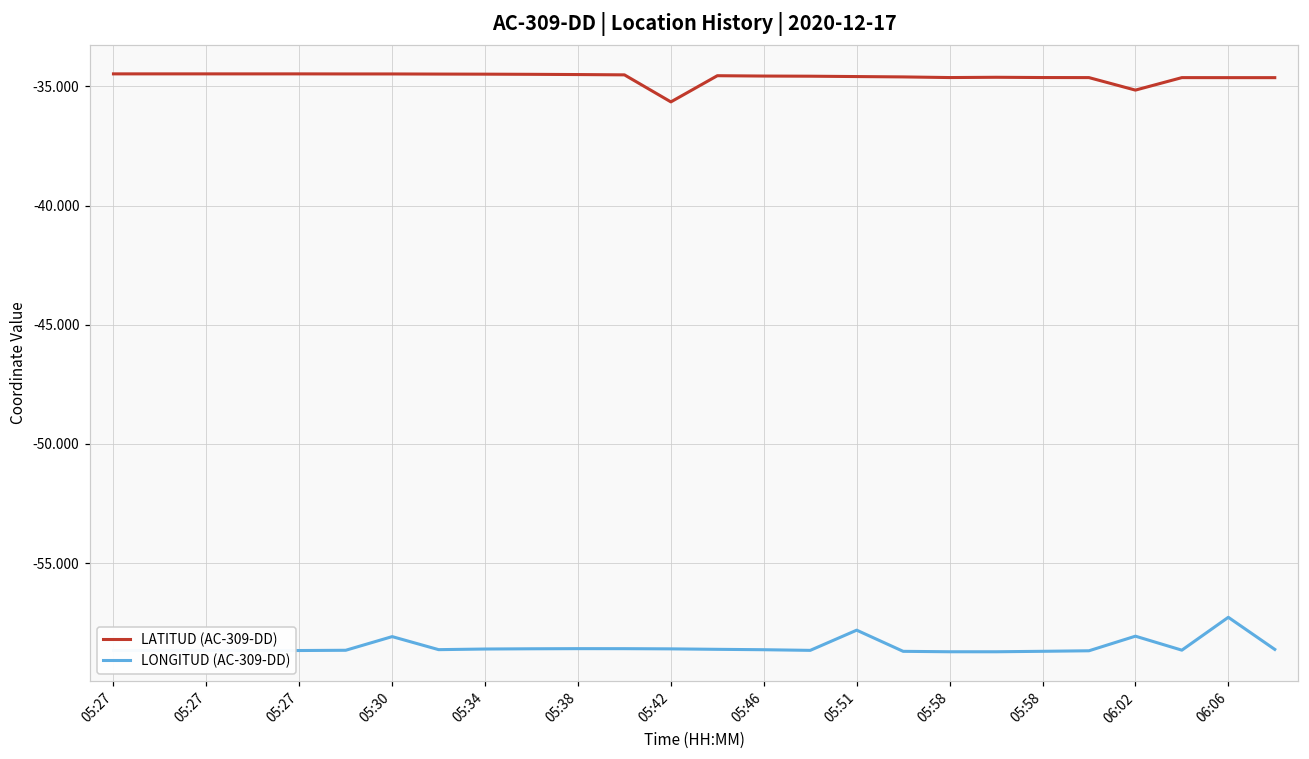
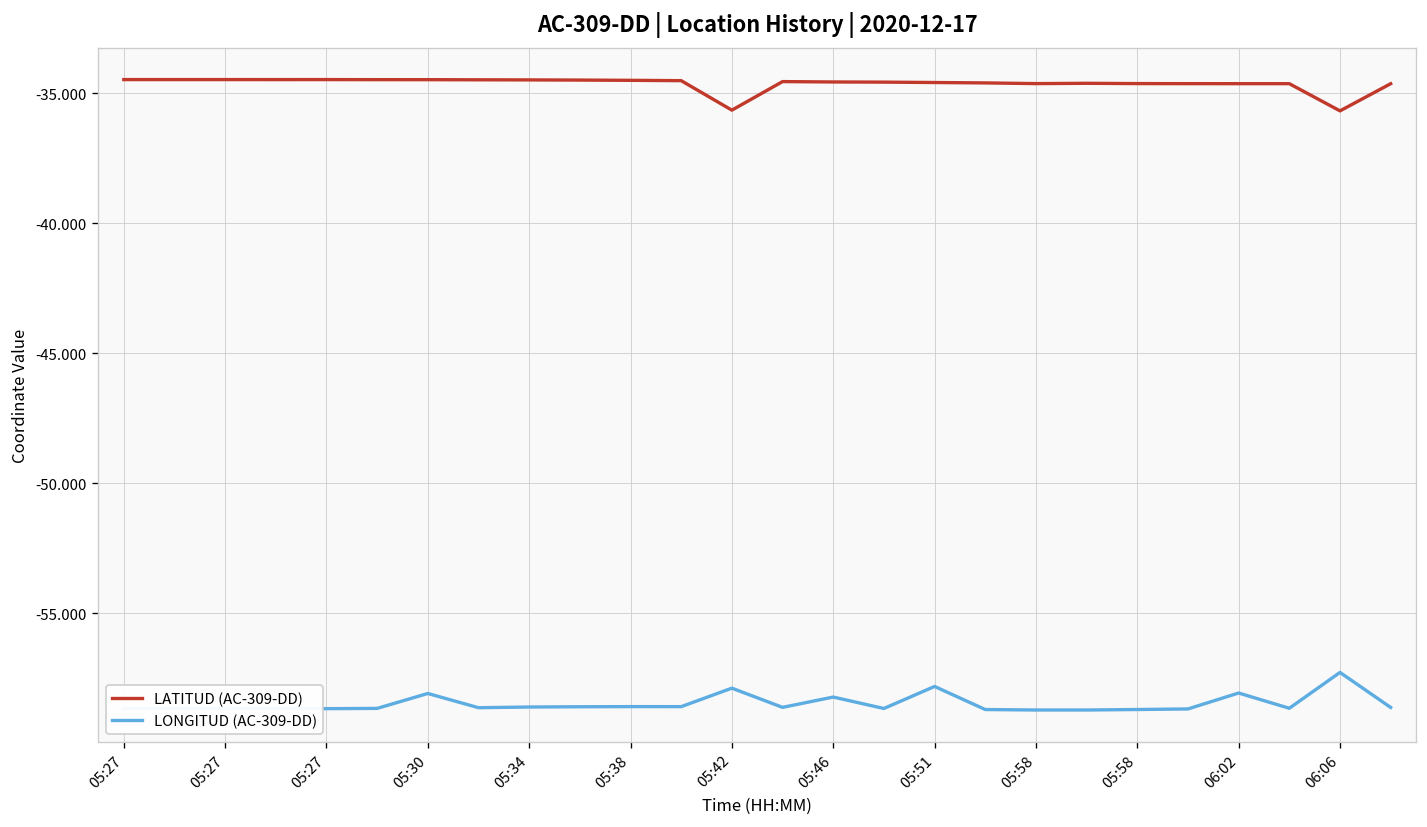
  {
    "LATITUD (AC-309-DD)": {
      "05:30": -34.5,
      "05:34": -34.5,
      "05:38": -34.5,
      "05:42": -35.6,
      "05:46": -34.6,
      "05:51": -34.6,
-     "06:02": -35.2,
-     "06:06": -34.6
+     "06:02": -34.6,
+     "06:06": -35.7
    },
    "LONGITUD (AC-309-DD)": {
      "05:30": -58.1,
      "05:34": -58.6,
      "05:38": -58.6,
-     "05:42": -58.6,
-     "05:46": -58.6,
+     "05:42": -57.9,
+     "05:46": -58.2,
      "05:51": -57.8,
      "06:02": -58.1,
      "06:06": -57.3
    }
  }
